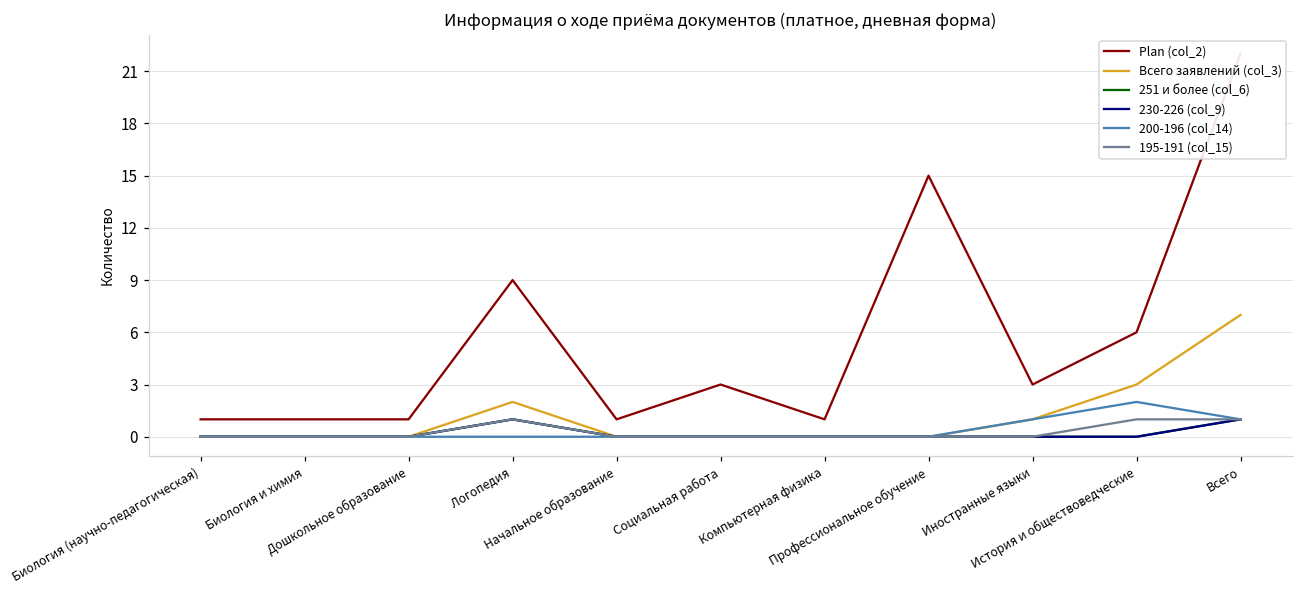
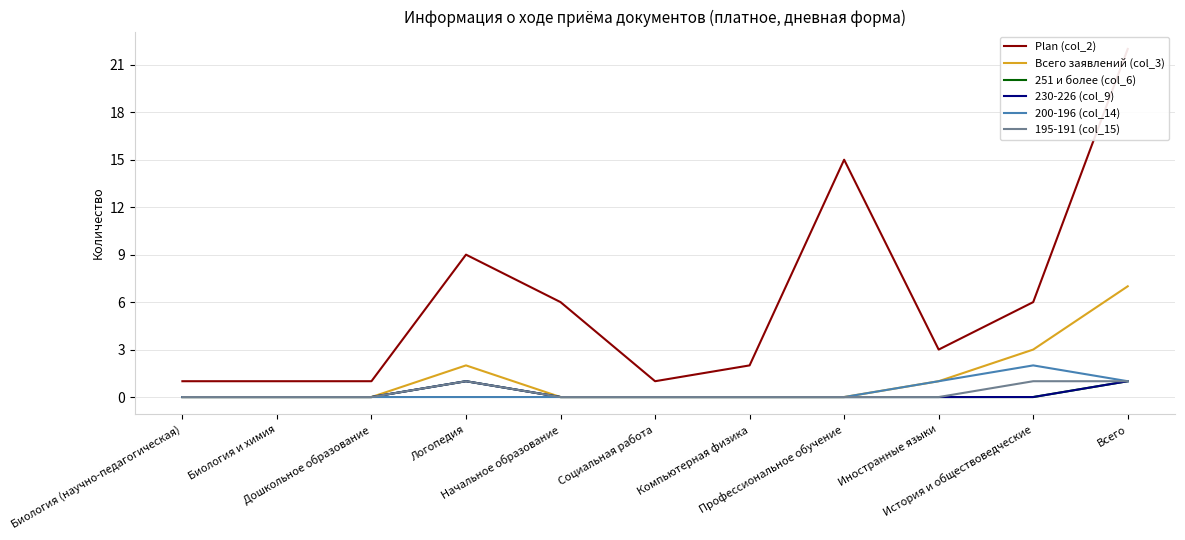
  {
    "Plan (col_2)": {
      "Биология (научно-педагогическая)": 1,
      "Биология и химия": 1,
      "Дошкольное образование": 1,
      "Логопедия": 9,
-     "Начальное образование": 1,
-     "Социальная работа": 3,
-     "Компьютерная физика": 1,
+     "Начальное образование": 6,
+     "Социальная работа": 1,
+     "Компьютерная физика": 2,
      "Профессиональное обучение": 15,
      "Иностранные языки": 3,
      "История и обществоведческие": 6
    },
    "Всего заявлений (col_3)": {
      "Логопедия": 2,
      "История и обществоведческие": 3,
      "Всего": 7
    },
    "230-226 (col_9)": {
      "История и обществоведческие": 0
    }
  }
